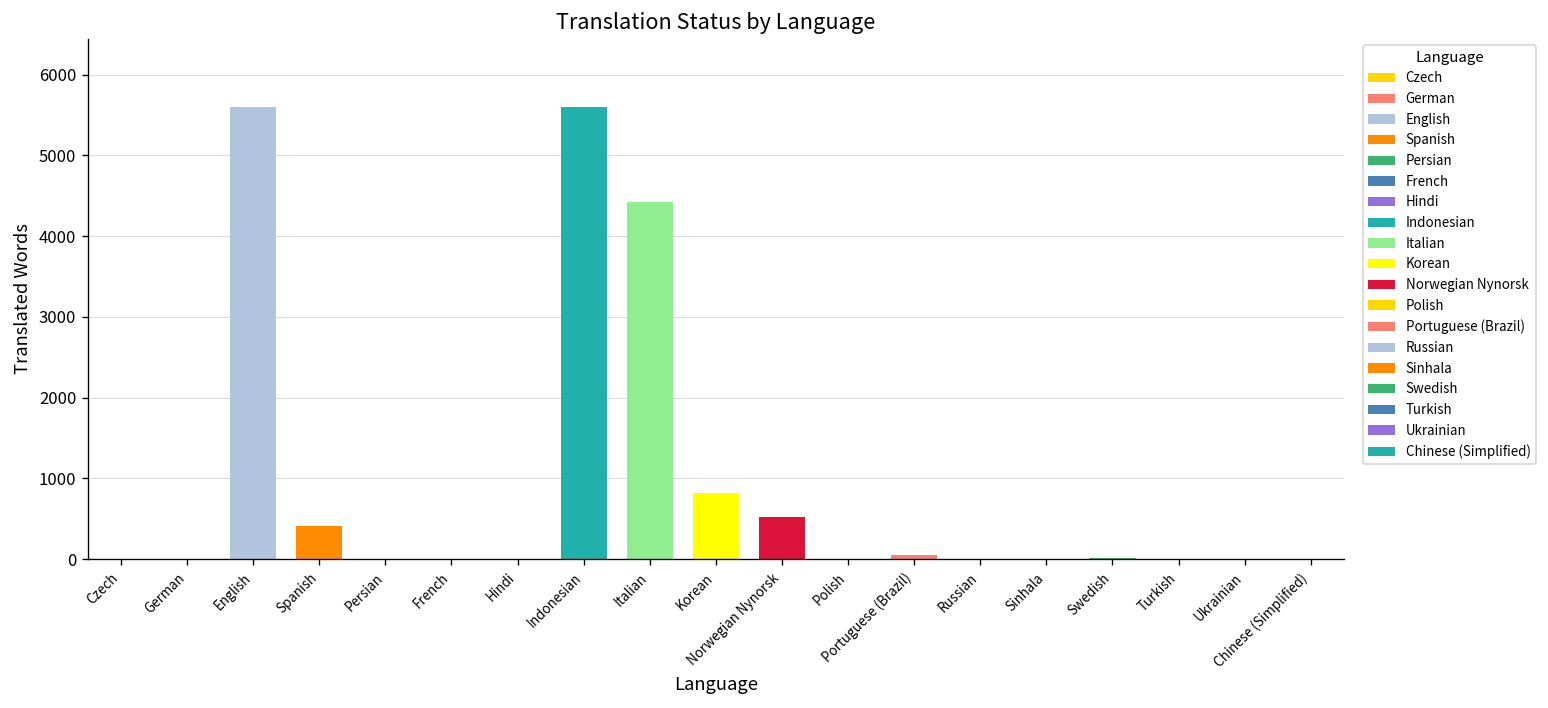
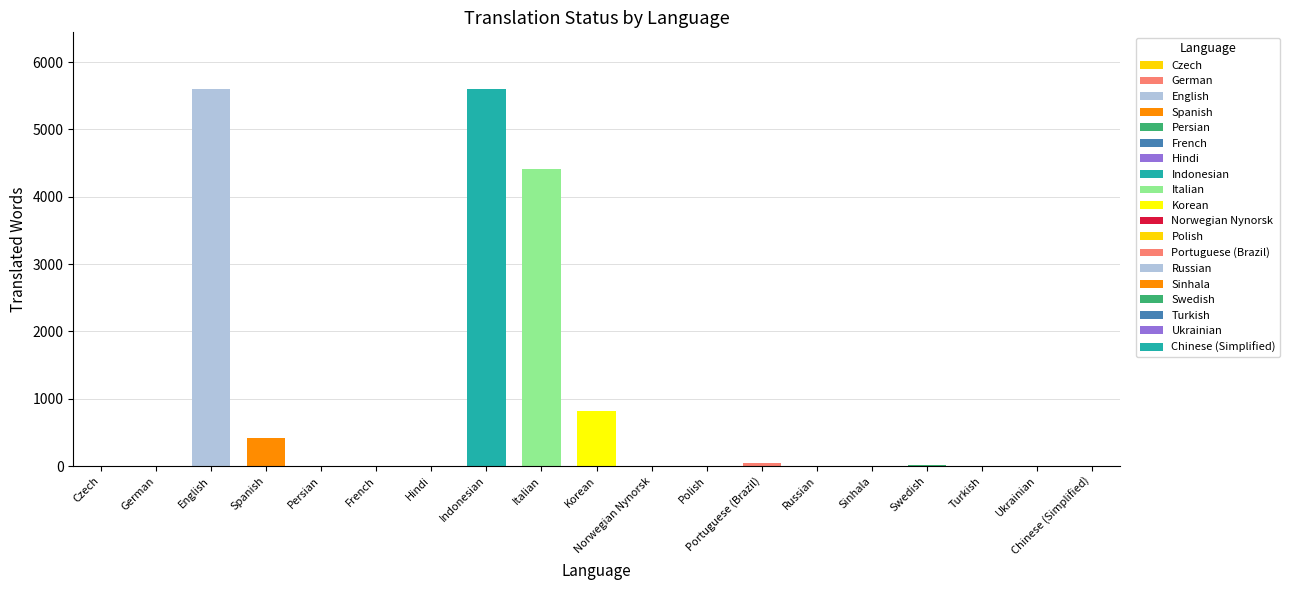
  {
    "Czech": 0,
    "German": 0,
    "English": 5600,
    "Spanish": 400,
    "Persian": 0,
    "Hindi": 0,
    "Indonesian": 5600,
    "Italian": 4400,
    "Korean": 800,
-   "Norwegian Nynorsk": 500,
+   "Norwegian Nynorsk": 0,
    "Portuguese (Brazil)": 100,
    "Russian": 0,
    "Sinhala": 0
  }
